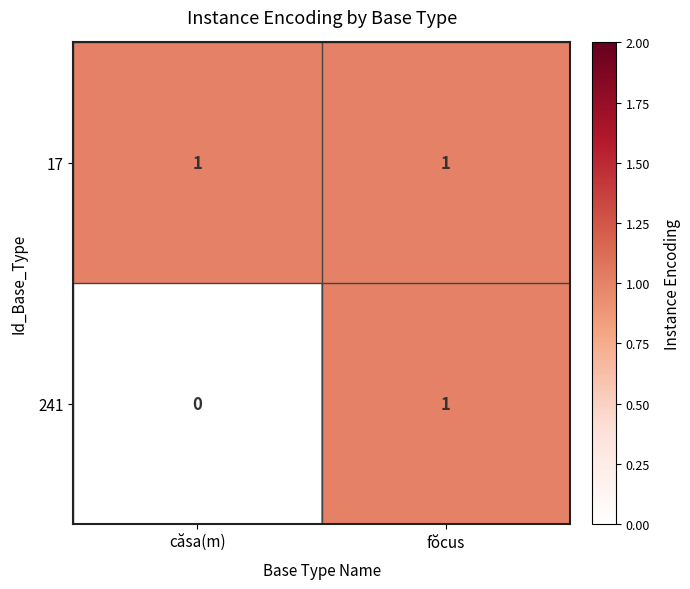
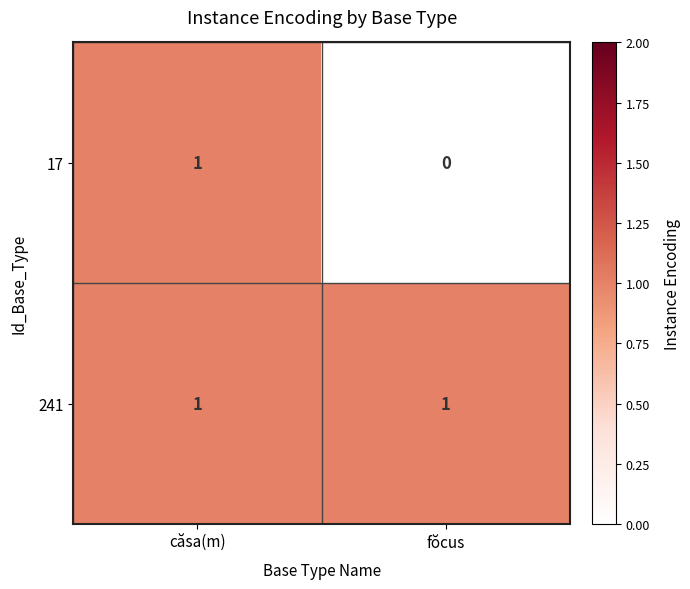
  {
    "17": {
      "căsa(m)": 1,
-     "fŏcus": 1
+     "fŏcus": 0
    },
    "241": {
-     "căsa(m)": 0,
+     "căsa(m)": 1,
      "fŏcus": 1
    }
  }
